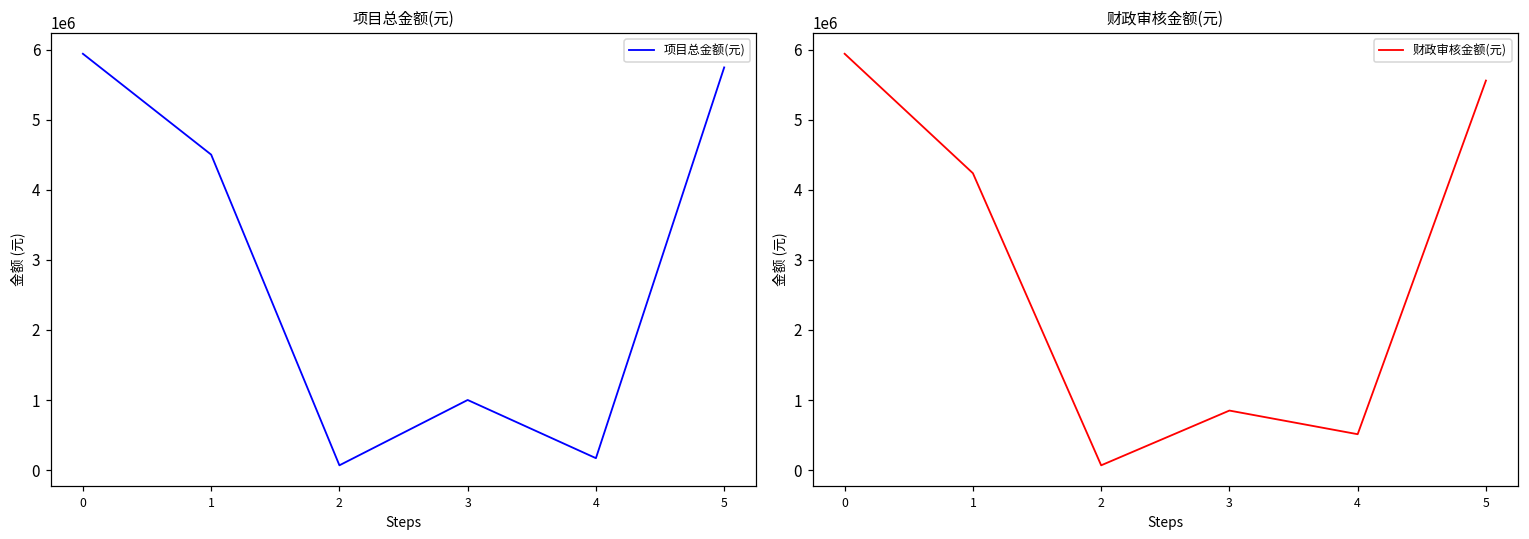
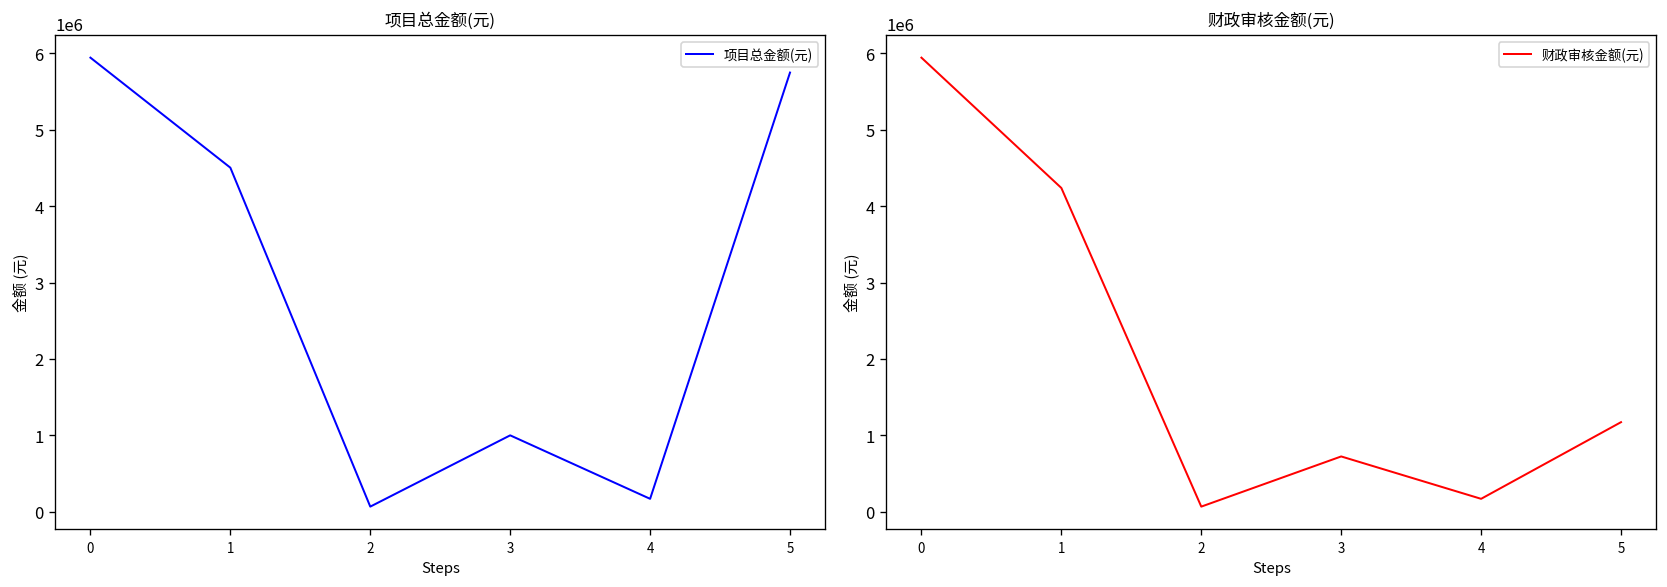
  {
    "项目总金额(元)": {
      "0": 5900000,
      "1": 4500000,
      "2": 100000,
      "3": 1000000,
      "4": 200000,
      "5": 5700000
    },
    "财政审核金额(元)": {
      "0": 5900000,
      "1": 4200000,
      "2": 100000,
-     "3": 800000,
-     "4": 500000,
-     "5": 5600000
+     "3": 700000,
+     "4": 200000,
+     "5": 1200000
    }
  }
